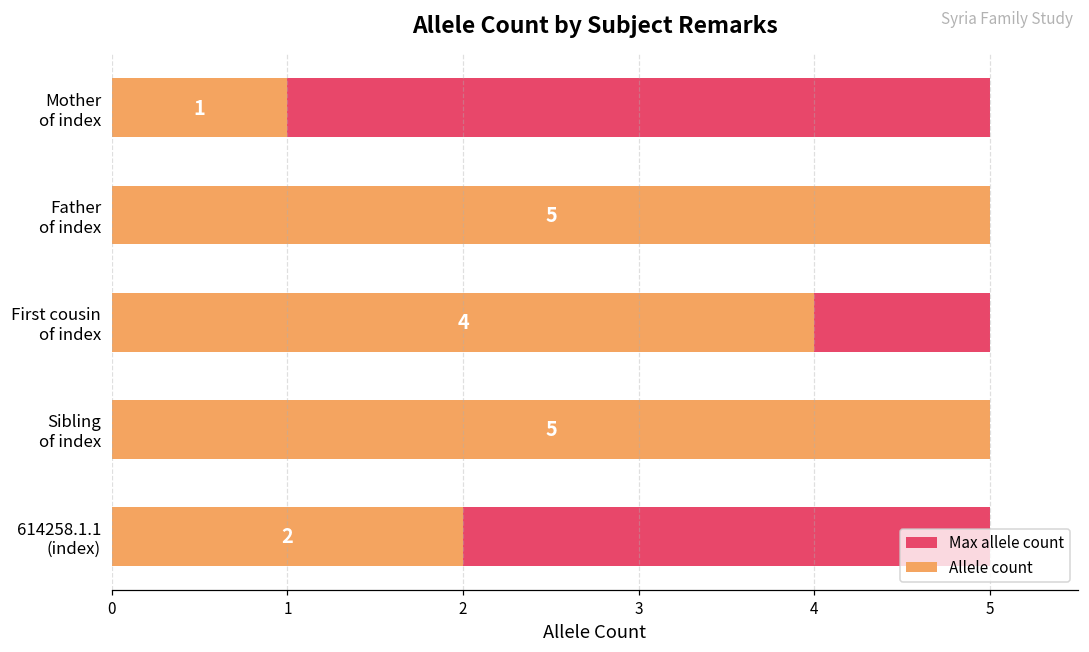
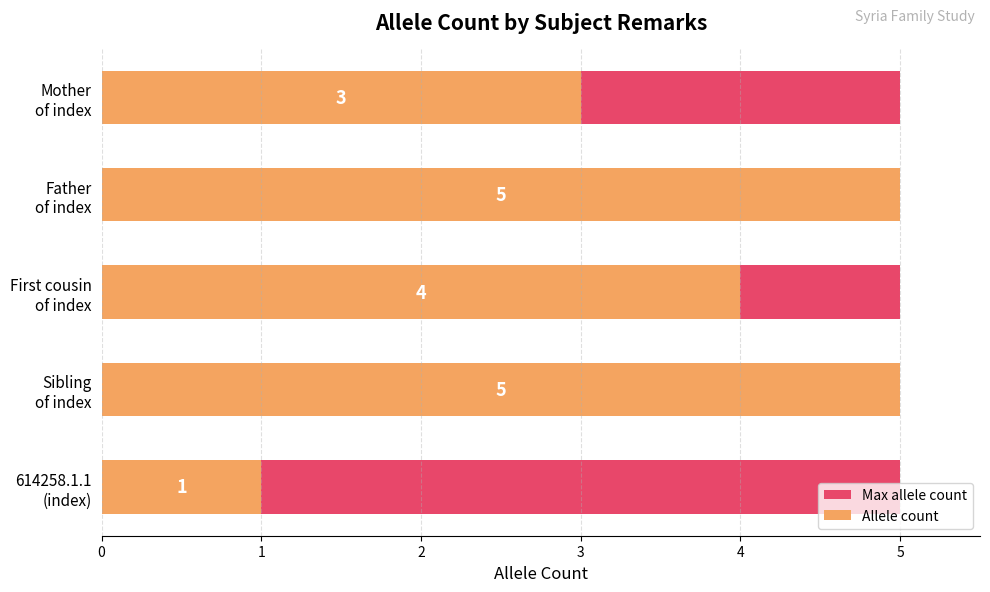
  {
    "Max allele count": {
      "Father of index": 5,
      "Sibling of index": 5
    },
    "Allele count": {
-     "Mother of index": 1,
+     "Mother of index": 3,
      "Father of index": 5,
      "Sibling of index": 5,
-     "614258.1.1 (index)": 2
+     "614258.1.1 (index)": 1
    }
  }
